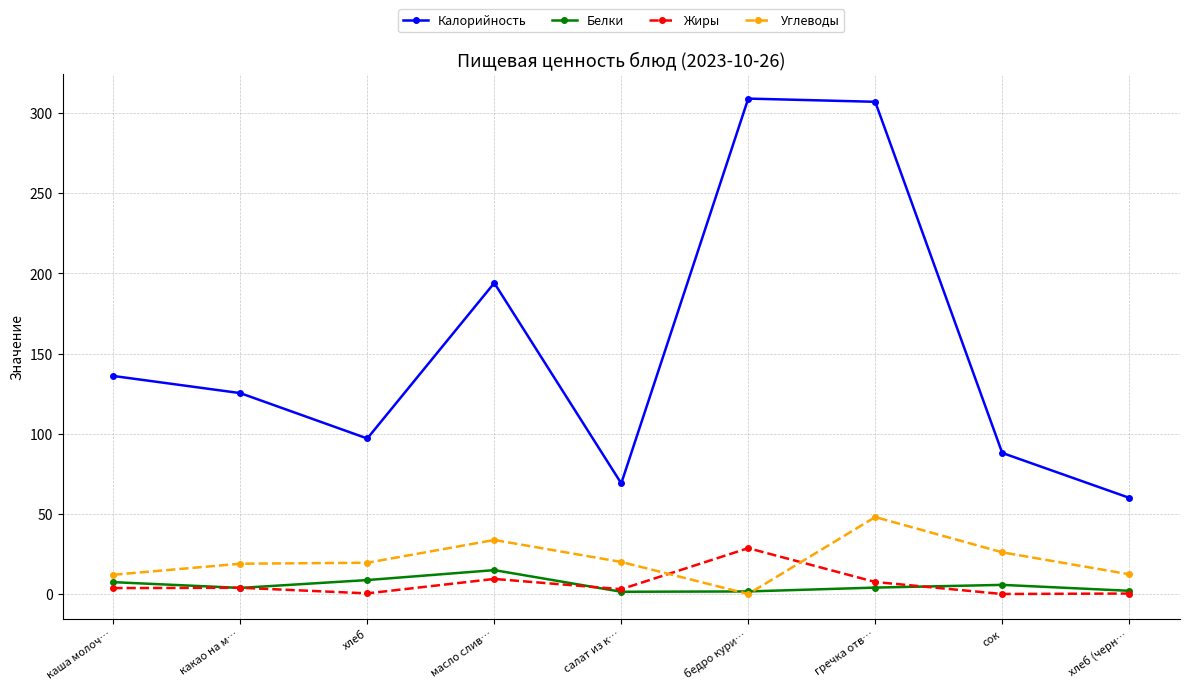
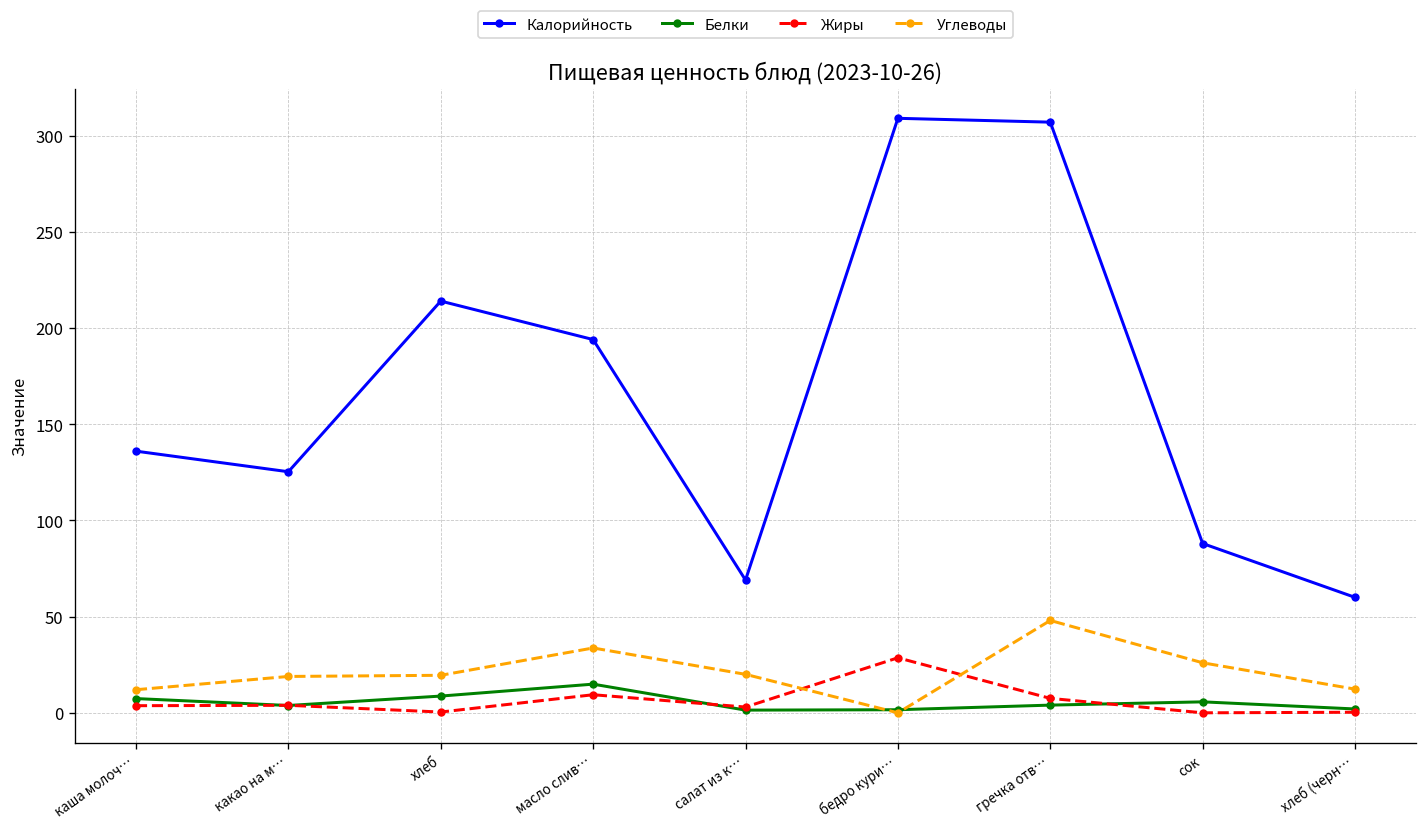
  {
    "Калорийность": {
      "каша молоч…": 136,
      "какао на м…": 125,
-     "хлеб": 97,
+     "хлеб": 214,
      "масло слив…": 194,
      "салат из к…": 69,
      "бедро кури…": 309,
      "гречка отв…": 307,
      "сок": 88,
      "хлеб (черн…": 60
    },
    "Белки": {
      "каша молоч…": 7,
      "хлеб": 9,
      "масло слив…": 15,
      "бедро кури…": 2,
      "гречка отв…": 4,
      "сок": 6,
      "хлеб (черн…": 2
    },
    "Жиры": {
      "каша молоч…": 4,
      "хлеб": 0,
      "масло слив…": 9,
      "бедро кури…": 29,
      "гречка отв…": 8,
      "сок": 0,
      "хлеб (черн…": 0
    },
    "Углеводы": {
      "каша молоч…": 12,
      "какао на м…": 19,
      "хлеб": 20,
      "масло слив…": 34,
      "салат из к…": 20,
      "бедро кури…": 0,
      "гречка отв…": 48,
      "сок": 26,
      "хлеб (черн…": 12
    }
  }
